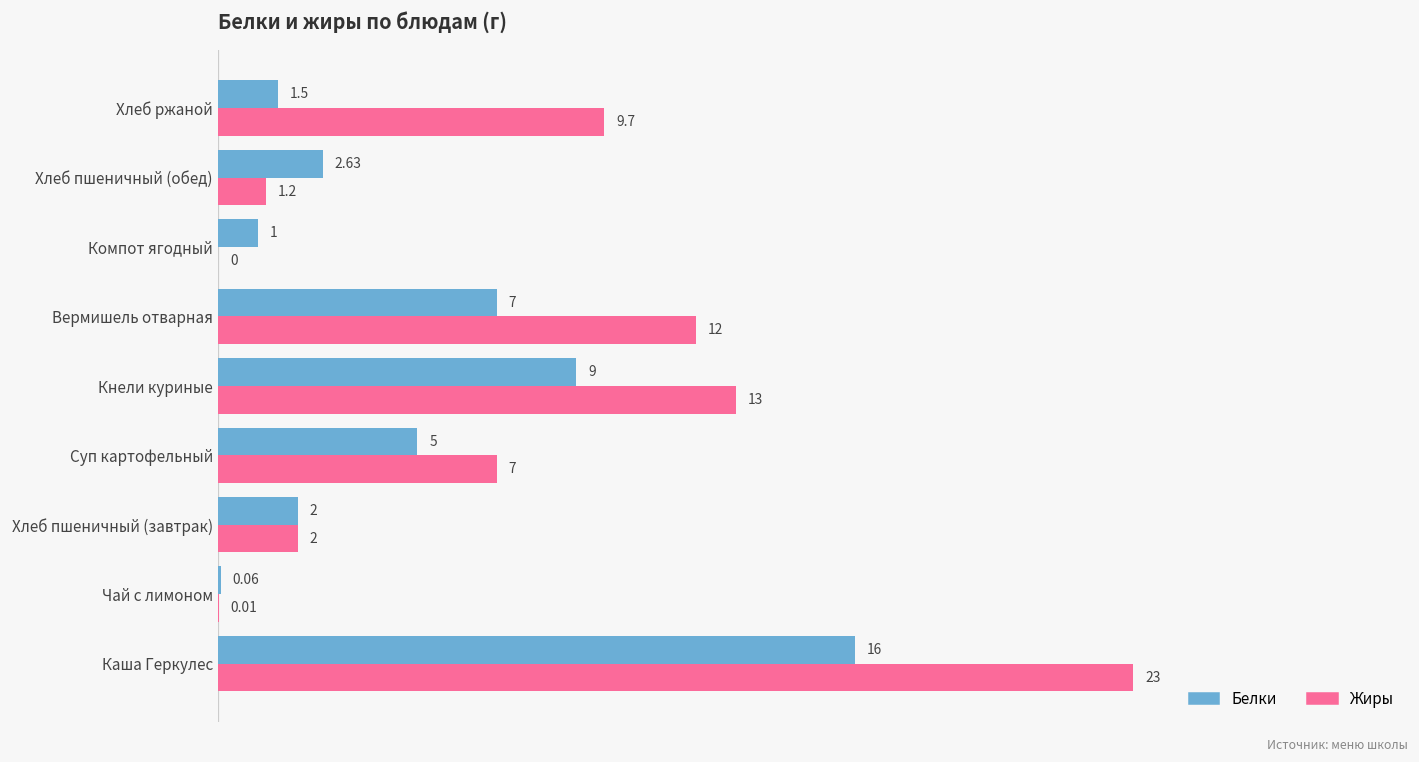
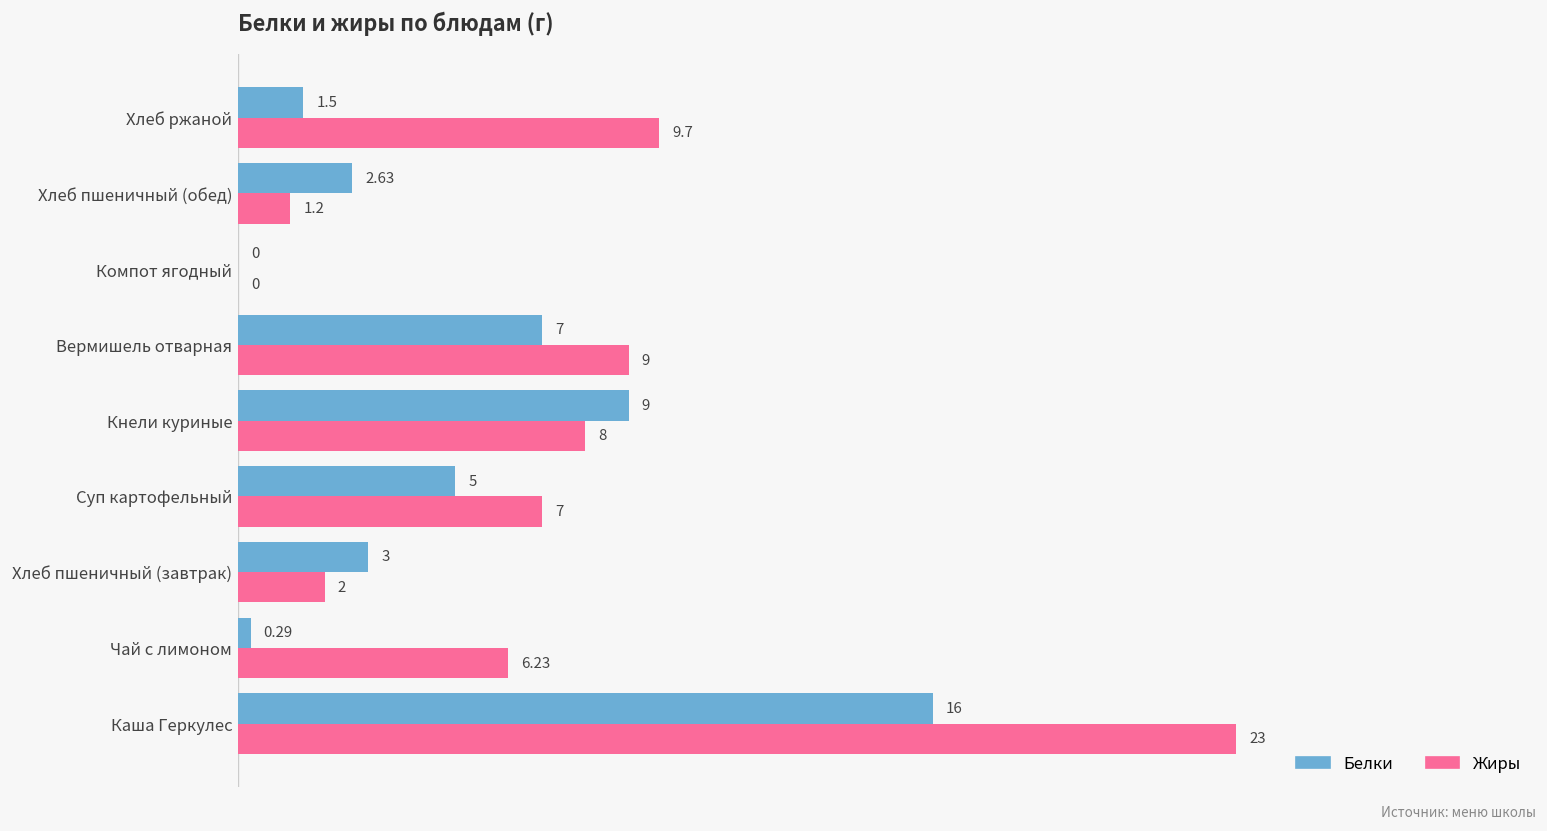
  {
    "Белки": {
      "Хлеб ржаной": 1.5,
      "Хлеб пшеничный (обед)": 2.63,
-     "Компот ягодный": 1,
+     "Компот ягодный": 0,
      "Вермишель отварная": 7,
      "Кнели куриные": 9,
      "Суп картофельный": 5,
-     "Хлеб пшеничный (завтрак)": 2,
-     "Чай с лимоном": 0.06,
+     "Хлеб пшеничный (завтрак)": 3,
+     "Чай с лимоном": 0.29,
      "Каша Геркулес": 16
    },
    "Жиры": {
      "Хлеб ржаной": 9.7,
      "Хлеб пшеничный (обед)": 1.2,
      "Компот ягодный": 0,
-     "Вермишель отварная": 12,
-     "Кнели куриные": 13,
+     "Вермишель отварная": 9,
+     "Кнели куриные": 8,
      "Суп картофельный": 7,
      "Хлеб пшеничный (завтрак)": 2,
-     "Чай с лимоном": 0.01,
+     "Чай с лимоном": 6.23,
      "Каша Геркулес": 23
    }
  }
